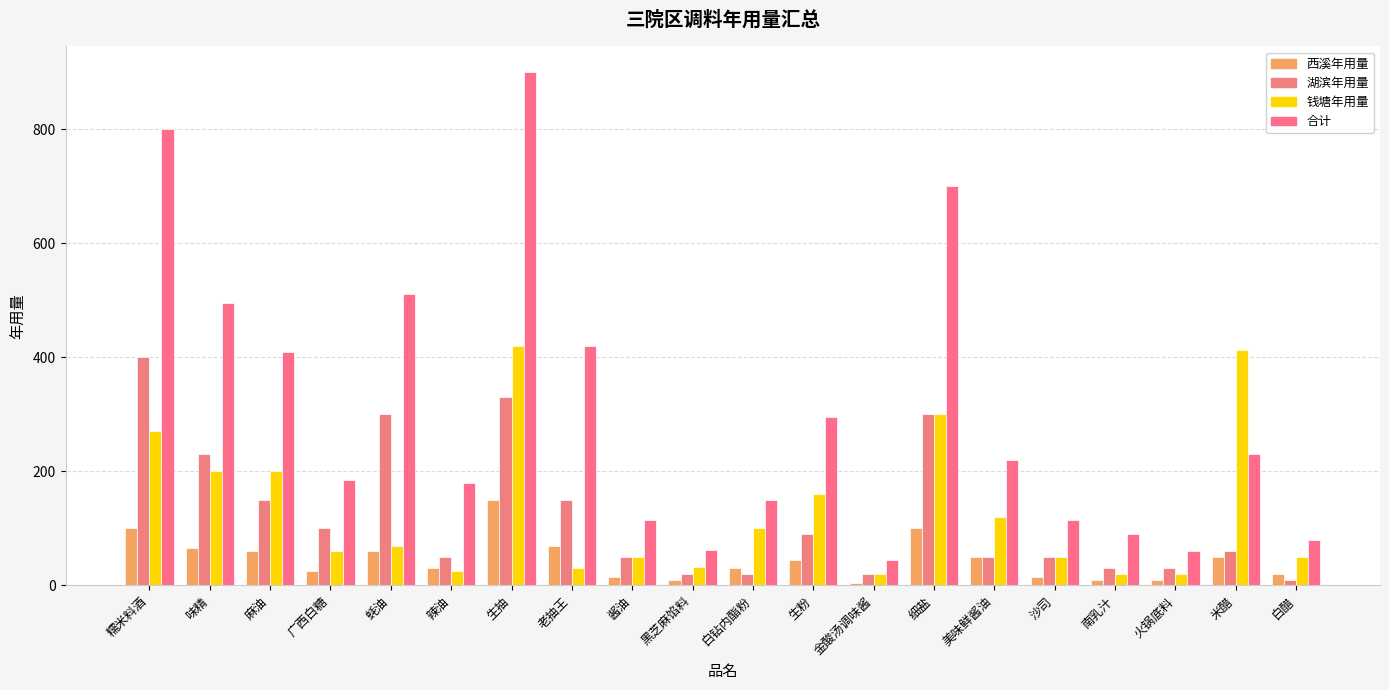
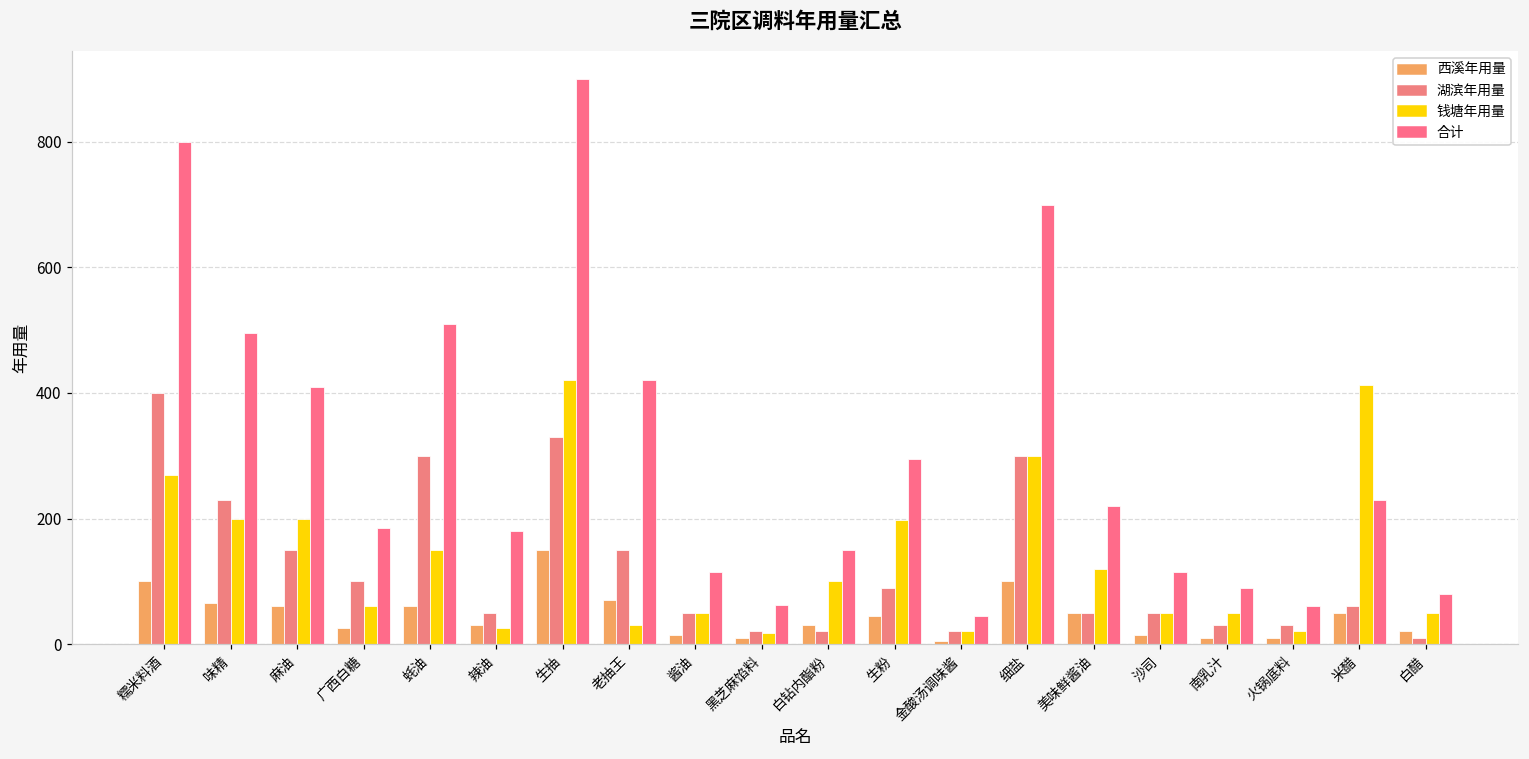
  {
    "钱塘年用量": {
      "糯米料酒": 270,
      "味精": 200,
      "麻油": 200,
      "广西白糖": 60,
-     "蚝油": 70,
+     "蚝油": 150,
      "辣油": 30,
      "生抽": 420,
      "老抽王": 30,
      "酱油": 50,
-     "黑芝麻馅料": 30,
+     "黑芝麻馅料": 20,
      "白钻内酯粉": 100,
-     "生粉": 160,
+     "生粉": 200,
      "金酸汤调味酱": 20,
      "细盐": 300,
      "美味鲜酱油": 120,
      "沙司": 50,
-     "南乳汁": 20,
+     "南乳汁": 50,
      "火锅底料": 20,
      "米醋": 410,
      "白醋": 50
    }
  }
